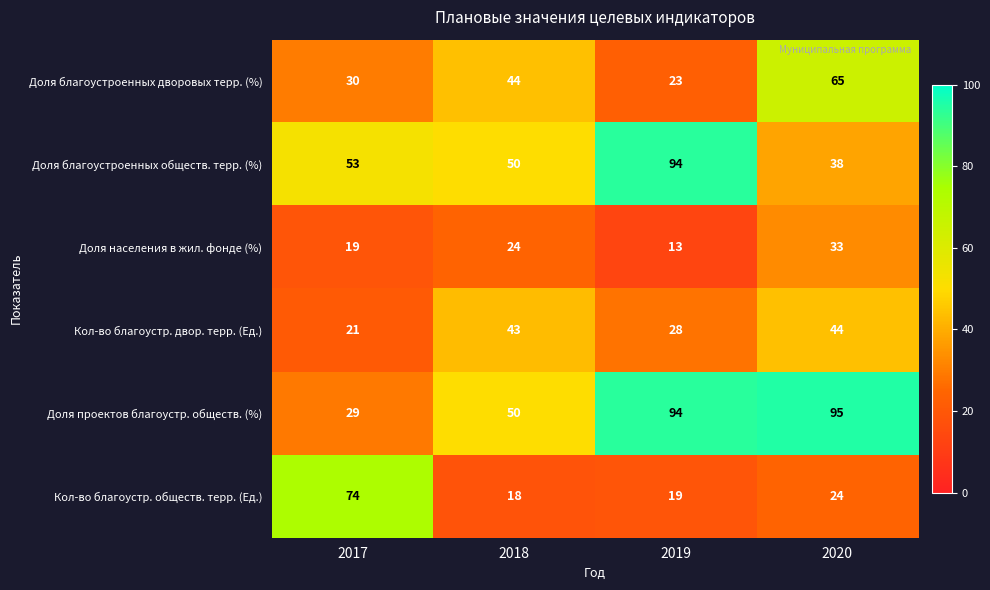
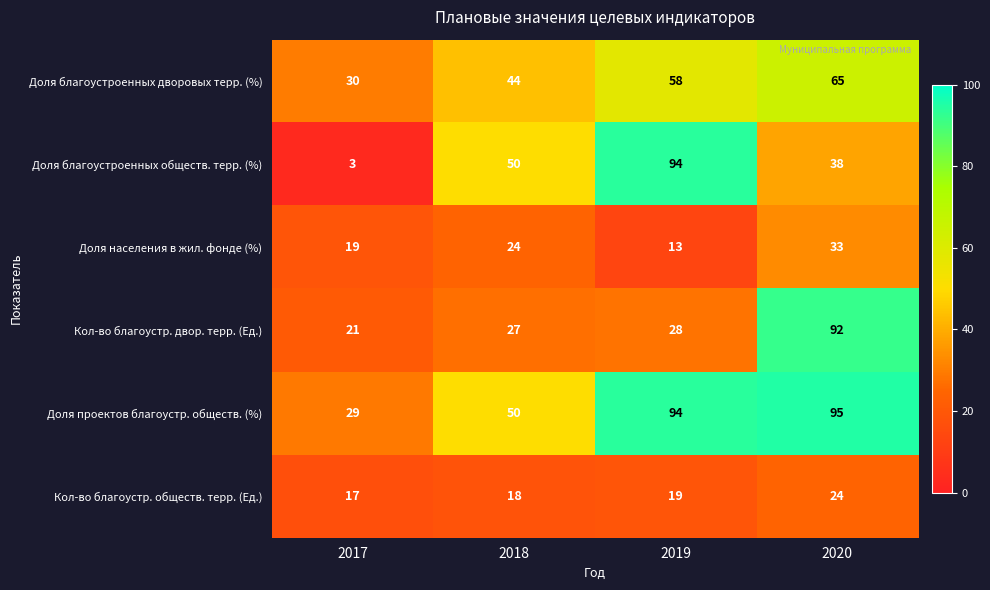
  {
    "Доля благоустроенных дворовых терр. (%)": {
      "2017": 30,
      "2018": 44,
-     "2019": 23
+     "2019": 58
    },
    "Доля благоустроенных обществ. терр. (%)": {
-     "2017": 53,
+     "2017": 3,
      "2018": 50,
      "2019": 94,
      "2020": 38
    },
    "Доля населения в жил. фонде (%)": {
      "2017": 19,
      "2018": 24,
      "2019": 13,
      "2020": 33
    },
    "Кол-во благоустр. двор. терр. (Ед.)": {
      "2017": 21,
-     "2018": 43,
+     "2018": 27,
      "2019": 28,
-     "2020": 44
+     "2020": 92
    },
    "Доля проектов благоустр. обществ. (%)": {
      "2017": 29,
      "2018": 50,
      "2019": 94,
      "2020": 95
    },
    "Кол-во благоустр. обществ. терр. (Ед.)": {
-     "2017": 74,
+     "2017": 17,
      "2018": 18,
      "2019": 19,
      "2020": 24
    }
  }
